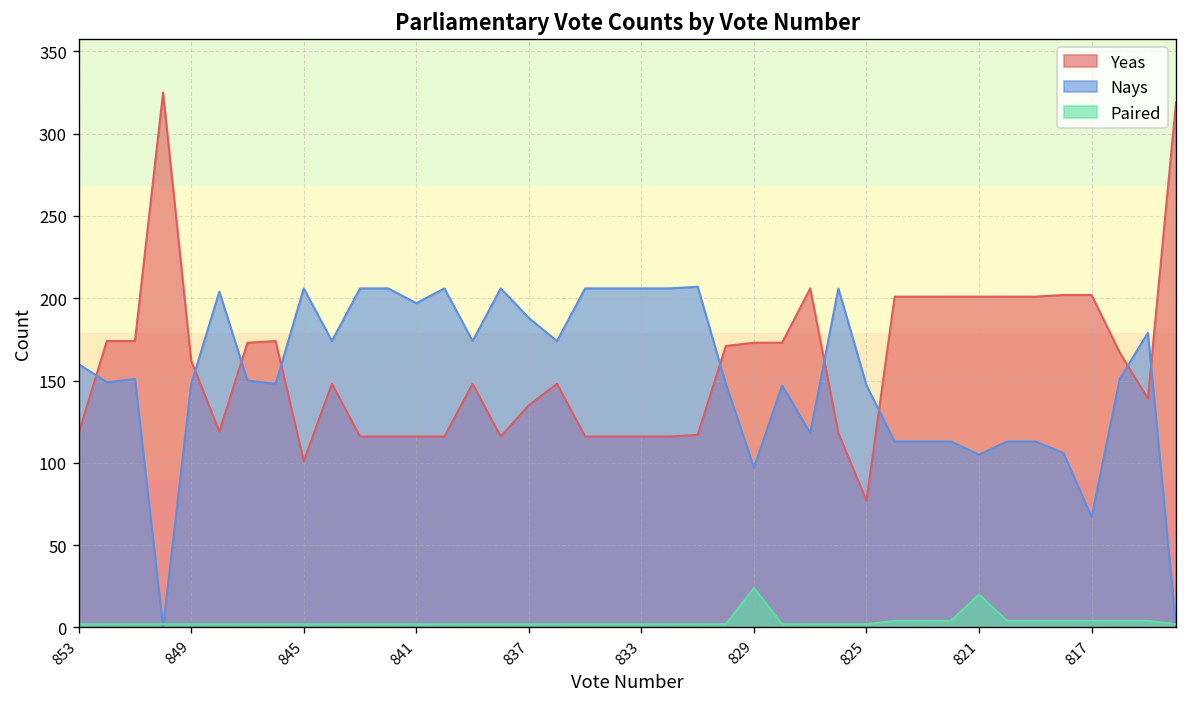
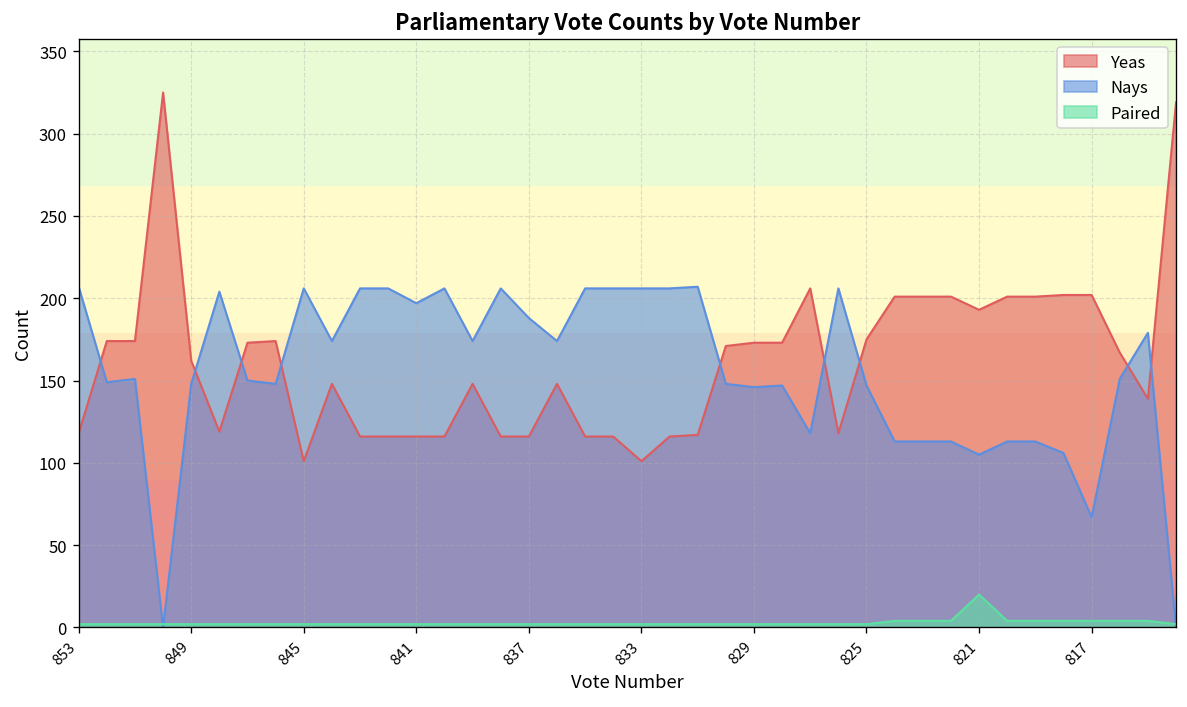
  {
    "Yeas": {
      "853": 118,
      "849": 162,
      "845": 101,
      "841": 116,
-     "837": 135,
-     "833": 116,
+     "837": 116,
+     "833": 101,
      "829": 173,
-     "825": 77,
-     "821": 201,
+     "825": 175,
+     "821": 193,
      "817": 202
    },
    "Nays": {
-     "853": 160,
+     "853": 207,
      "849": 148,
      "845": 206,
      "841": 197,
      "837": 188,
      "833": 206,
-     "829": 97,
+     "829": 146,
      "825": 147,
      "821": 105,
      "817": 67
    },
    "Paired": {
      "853": 2,
      "849": 2,
      "845": 2,
      "841": 2,
      "837": 2,
      "833": 2,
-     "829": 24,
+     "829": 2,
      "825": 2,
      "821": 20,
      "817": 4
    }
  }
